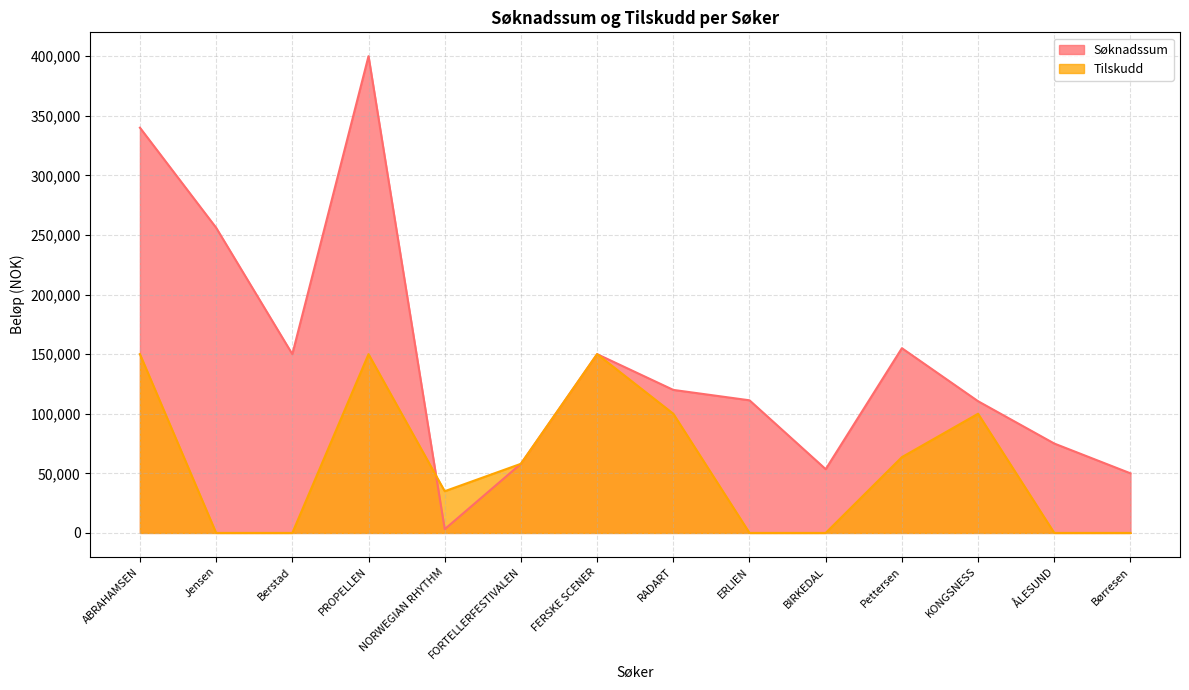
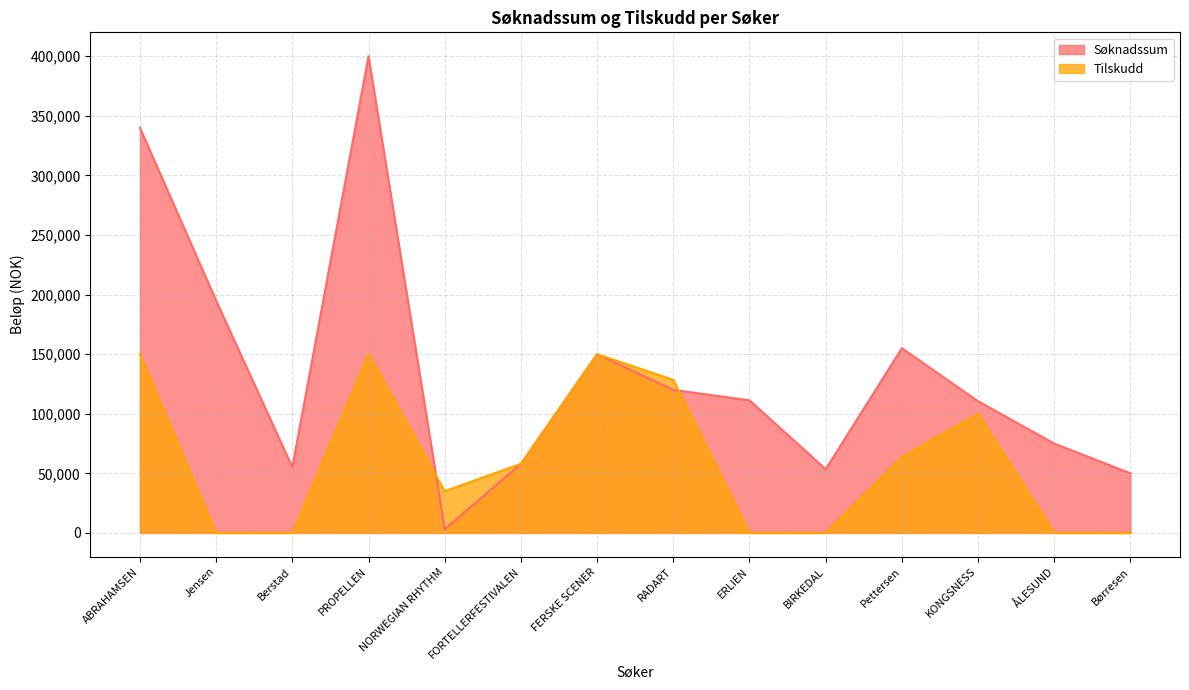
  {
    "Søknadssum": {
      "ABRAHAMSEN": "340,000",
-     "Jensen": "256,000",
-     "Berstad": "150,000",
+     "Jensen": "195,000",
+     "Berstad": "55,000",
      "PROPELLEN": "400,000",
      "NORWEGIAN RHYTHM": "3,000",
      "RADART": "120,000",
      "ERLIEN": "111,000",
      "BIRKEDAL": "54,000",
      "Pettersen": "155,000",
      "KONGSNESS": "111,000",
      "ÅLESUND": "75,000",
      "Børresen": "50,000"
    },
    "Tilskudd": {
      "ABRAHAMSEN": "150,000",
      "Jensen": "0",
      "Berstad": "0",
      "PROPELLEN": "150,000",
      "NORWEGIAN RHYTHM": "35,000",
-     "RADART": "100,000",
+     "RADART": "128,000",
      "ERLIEN": "0",
      "BIRKEDAL": "0",
      "Pettersen": "64,000",
      "KONGSNESS": "100,000",
      "ÅLESUND": "0",
      "Børresen": "0"
    }
  }
